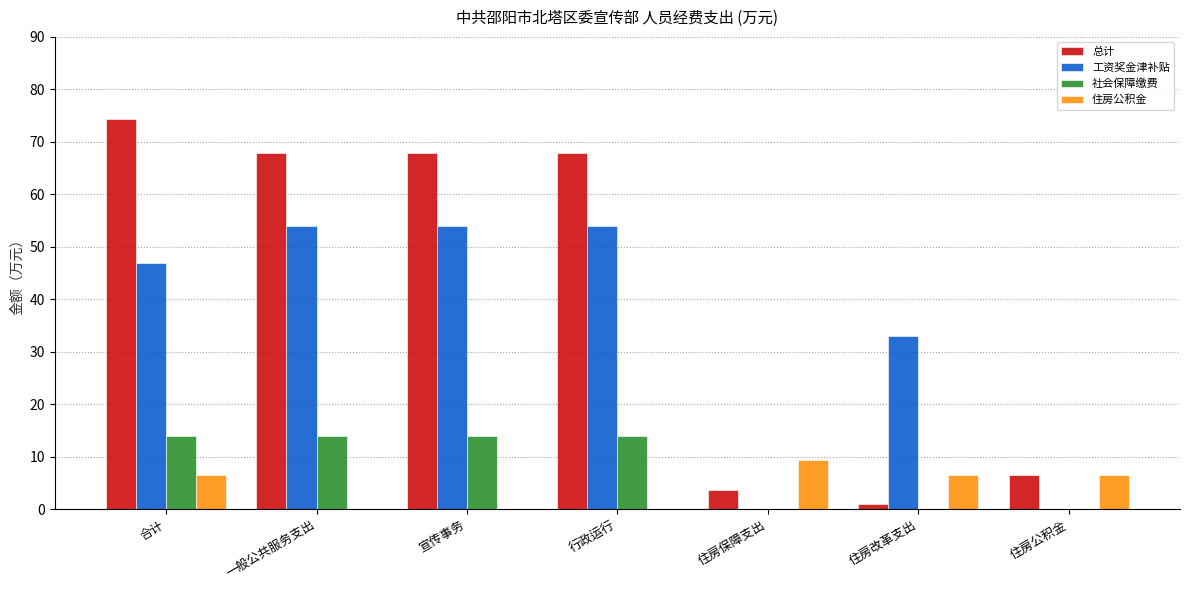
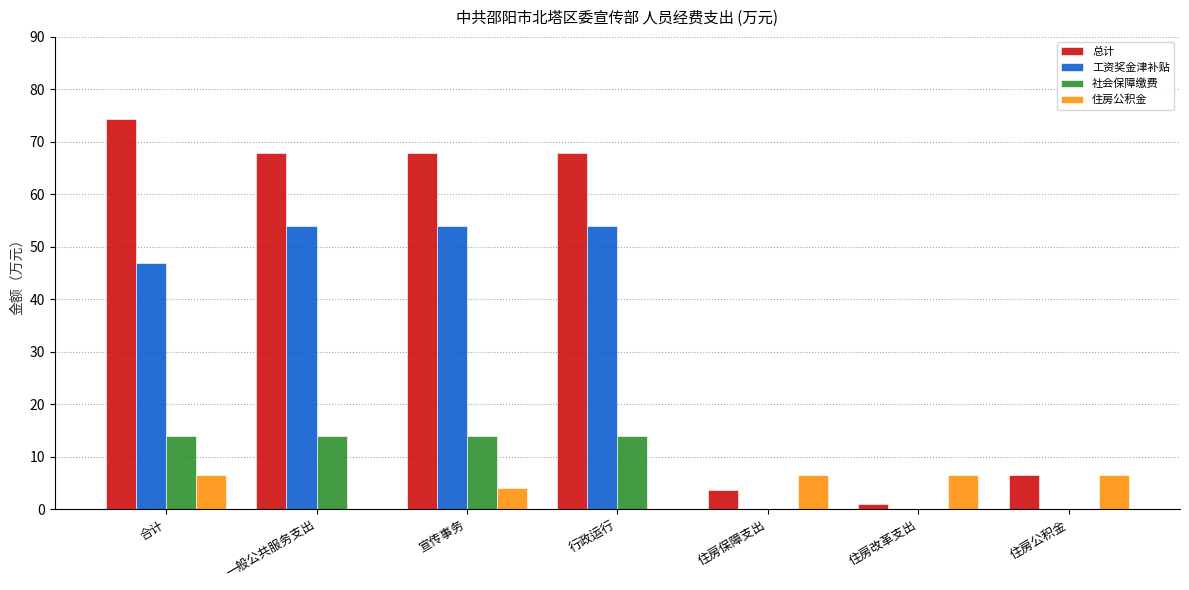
  {
    "总计": {
      "合计": 74,
      "一般公共服务支出": 68,
      "宣传事务": 68,
      "行政运行": 68,
      "住房保障支出": 4,
      "住房改革支出": 1,
      "住房公积金": 6
    },
    "工资奖金津补贴": {
      "合计": 47,
      "一般公共服务支出": 54,
      "宣传事务": 54,
      "行政运行": 54,
      "住房保障支出": 0,
-     "住房改革支出": 33,
+     "住房改革支出": 0,
      "住房公积金": 0
    },
    "社会保障缴费": {
      "合计": 14,
      "一般公共服务支出": 14,
      "宣传事务": 14,
      "行政运行": 14,
      "住房保障支出": 0,
      "住房改革支出": 0,
      "住房公积金": 0
    },
    "住房公积金": {
      "合计": 6,
      "一般公共服务支出": 0,
-     "宣传事务": 0,
+     "宣传事务": 4,
      "行政运行": 0,
-     "住房保障支出": 9,
+     "住房保障支出": 6,
      "住房改革支出": 6,
      "住房公积金": 6
    }
  }
